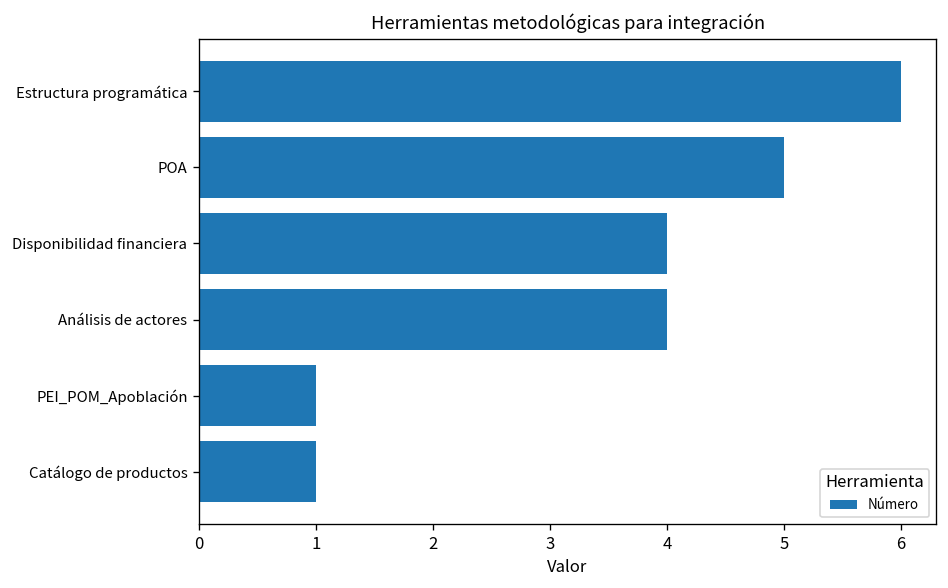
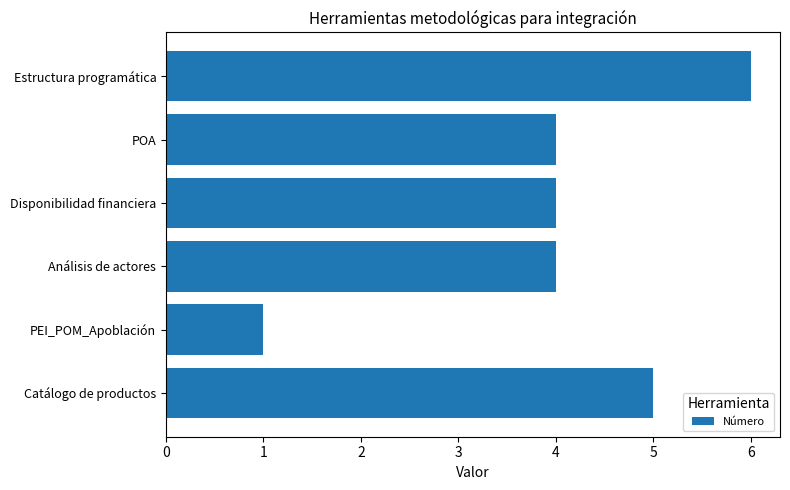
  {
    "Estructura programática": 6,
-   "POA": 5,
+   "POA": 4,
    "Disponibilidad financiera": 4,
    "Análisis de actores": 4,
    "PEI_POM_Apoblación": 1,
-   "Catálogo de productos": 1
+   "Catálogo de productos": 5
  }
